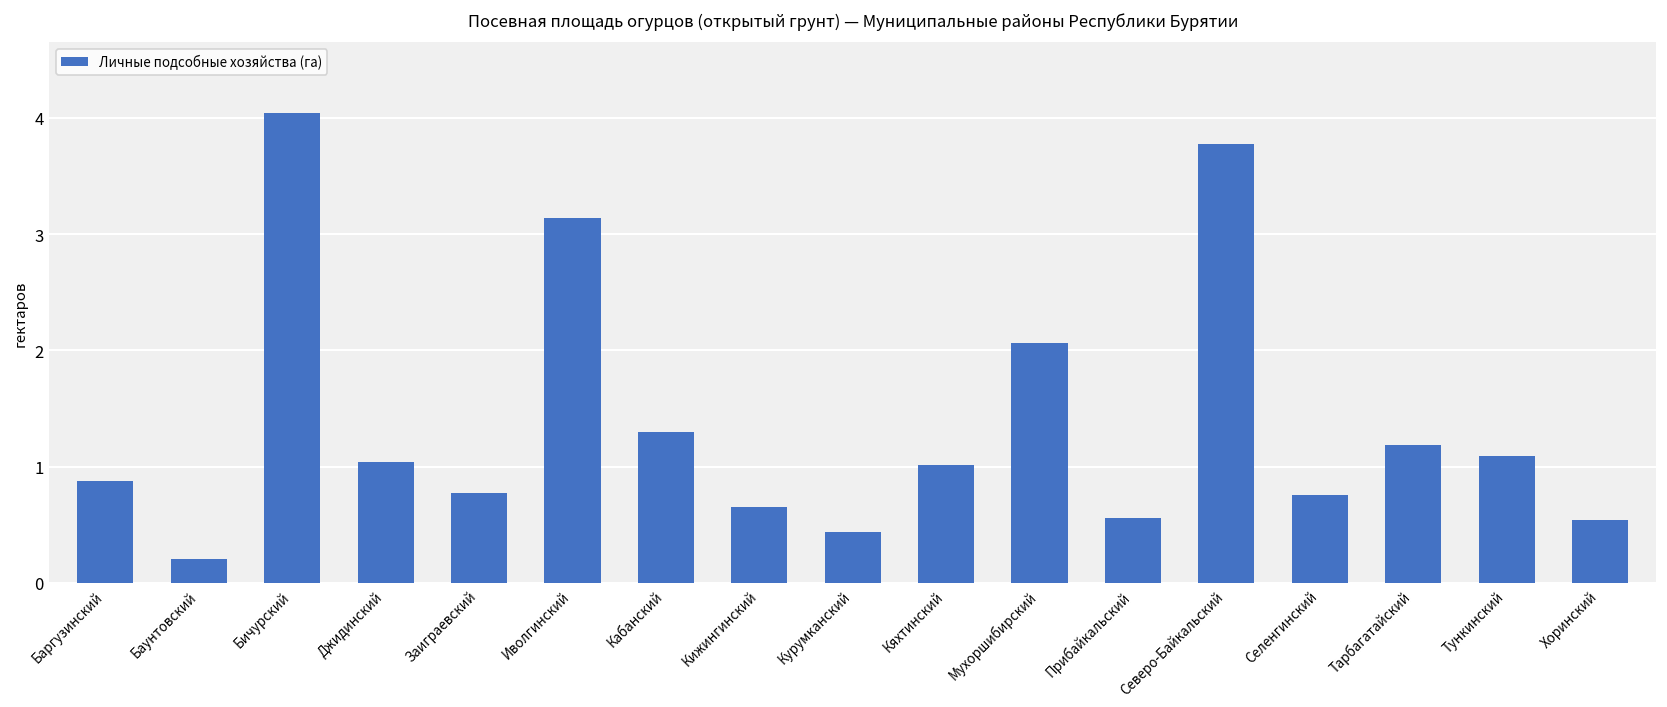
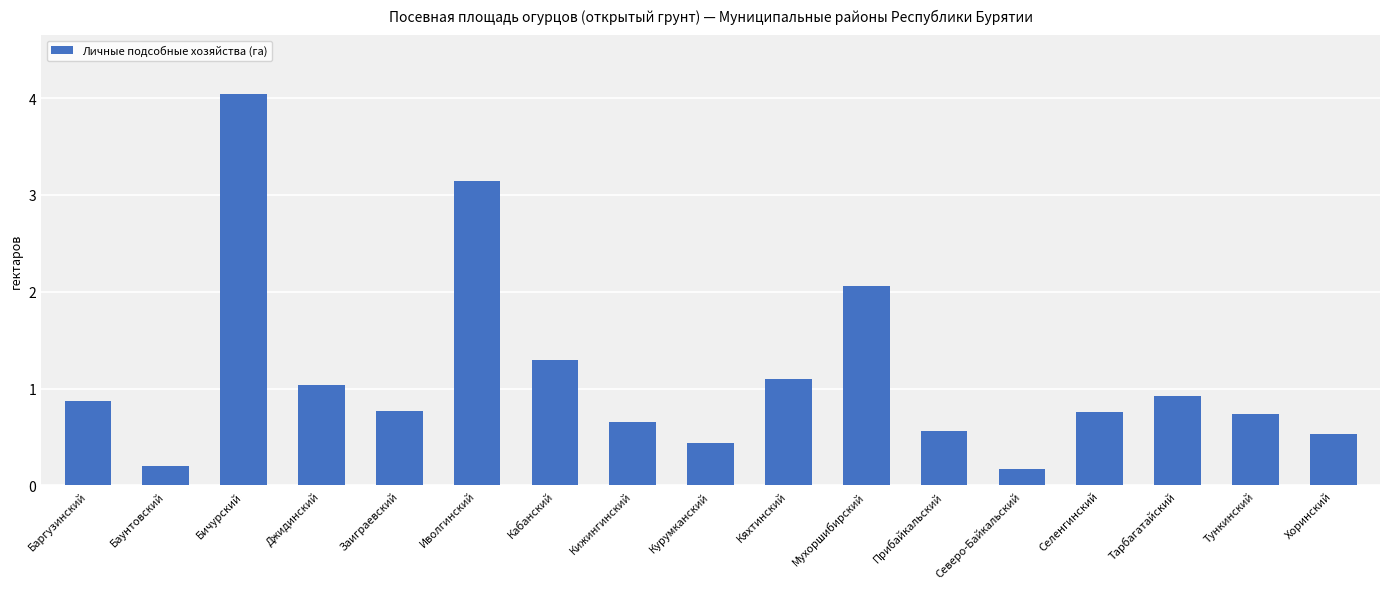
  {
    "Баргузинский": 0.9,
    "Баунтовский": 0.2,
    "Бичурский": 4.0,
    "Джидинский": 1.0,
    "Заиграевский": 0.8,
    "Иволгинский": 3.1,
    "Кабанский": 1.3,
    "Кижингинский": 0.7,
    "Курумканский": 0.4,
-   "Кяхтинский": 1.0,
+   "Кяхтинский": 1.1,
    "Мухоршибирский": 2.1,
    "Прибайкальский": 0.6,
-   "Северо-Байкальский": 3.8,
+   "Северо-Байкальский": 0.2,
    "Селенгинский": 0.8,
-   "Тарбагатайский": 1.2,
-   "Тункинский": 1.1,
+   "Тарбагатайский": 0.9,
+   "Тункинский": 0.7,
    "Хоринский": 0.5
  }
